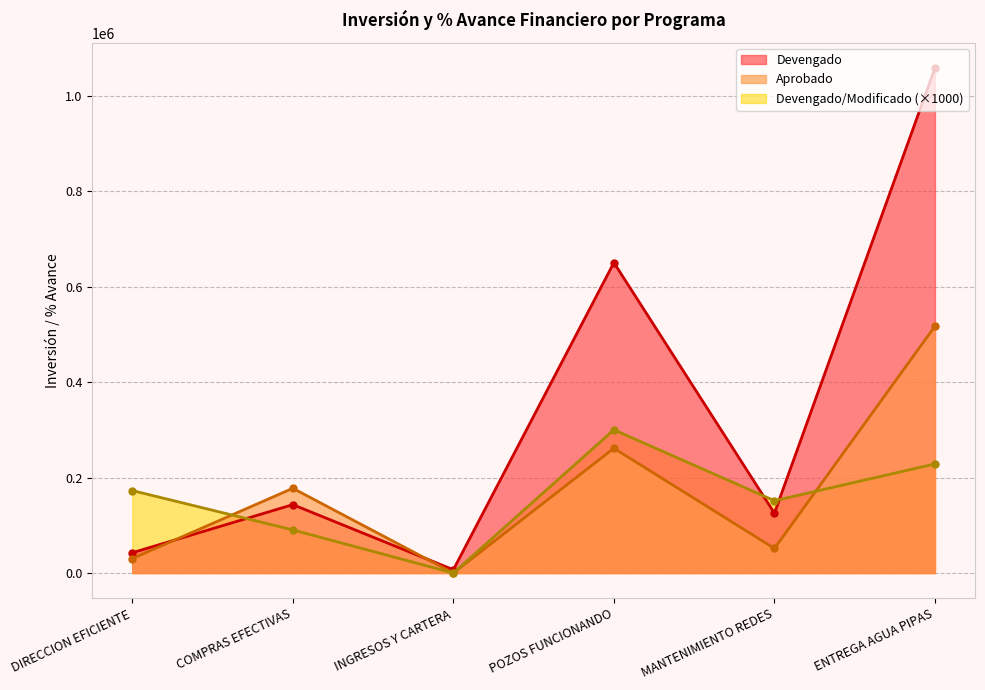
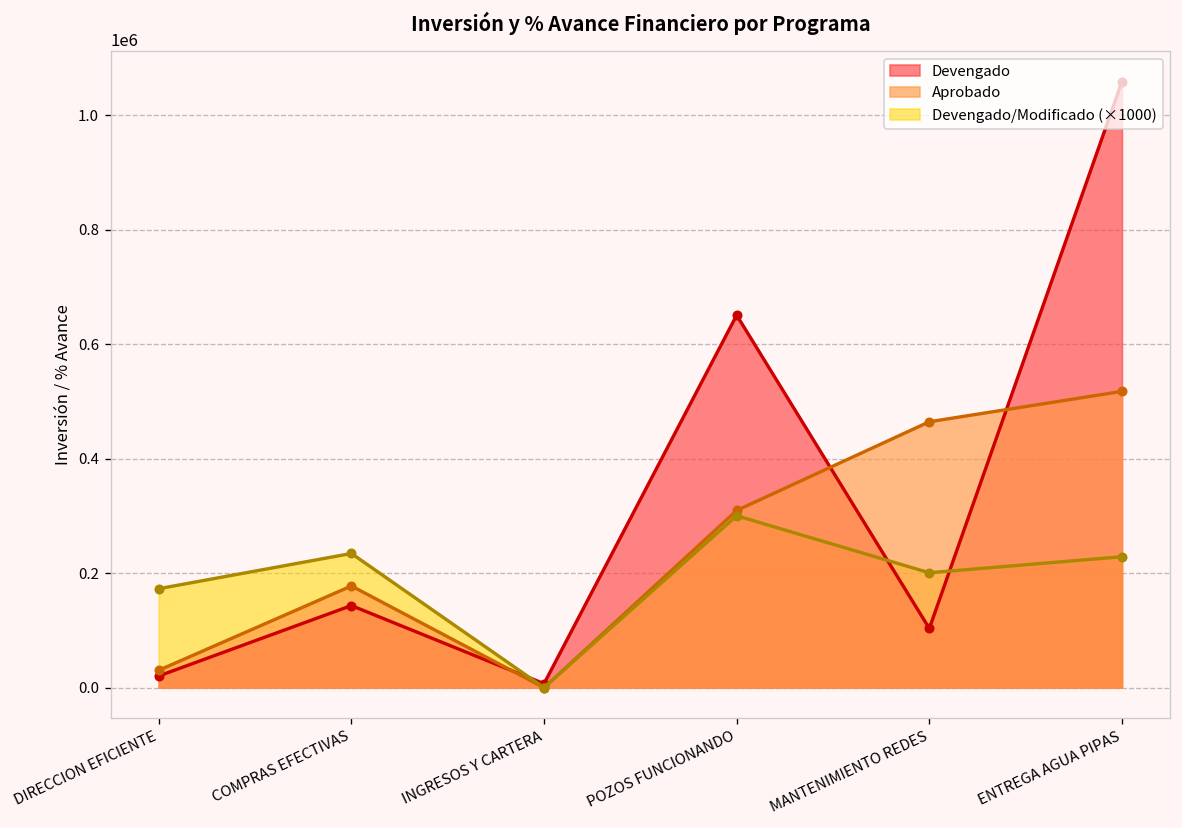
  {
    "Devengado": {
-     "DIRECCION EFICIENTE": 40000,
+     "DIRECCION EFICIENTE": 20000,
      "COMPRAS EFECTIVAS": 140000,
      "INGRESOS Y CARTERA": 10000,
      "POZOS FUNCIONANDO": 650000,
-     "MANTENIMIENTO REDES": 130000
+     "MANTENIMIENTO REDES": 100000
    },
    "Aprobado": {
      "DIRECCION EFICIENTE": 30000,
      "COMPRAS EFECTIVAS": 180000,
-     "POZOS FUNCIONANDO": 260000,
-     "MANTENIMIENTO REDES": 50000,
+     "POZOS FUNCIONANDO": 310000,
+     "MANTENIMIENTO REDES": 460000,
      "ENTREGA AGUA PIPAS": 520000
    },
    "Devengado/Modificado (×1000)": {
      "DIRECCION EFICIENTE": 170000,
-     "COMPRAS EFECTIVAS": 90000,
+     "COMPRAS EFECTIVAS": 230000,
      "POZOS FUNCIONANDO": 300000,
-     "MANTENIMIENTO REDES": 150000,
+     "MANTENIMIENTO REDES": 200000,
      "ENTREGA AGUA PIPAS": 230000
    }
  }
